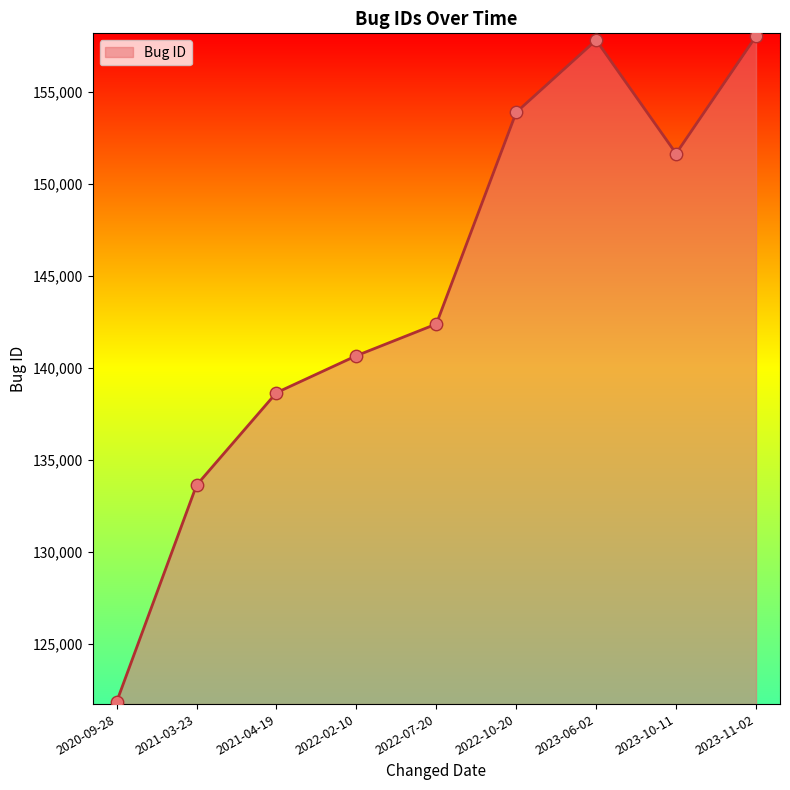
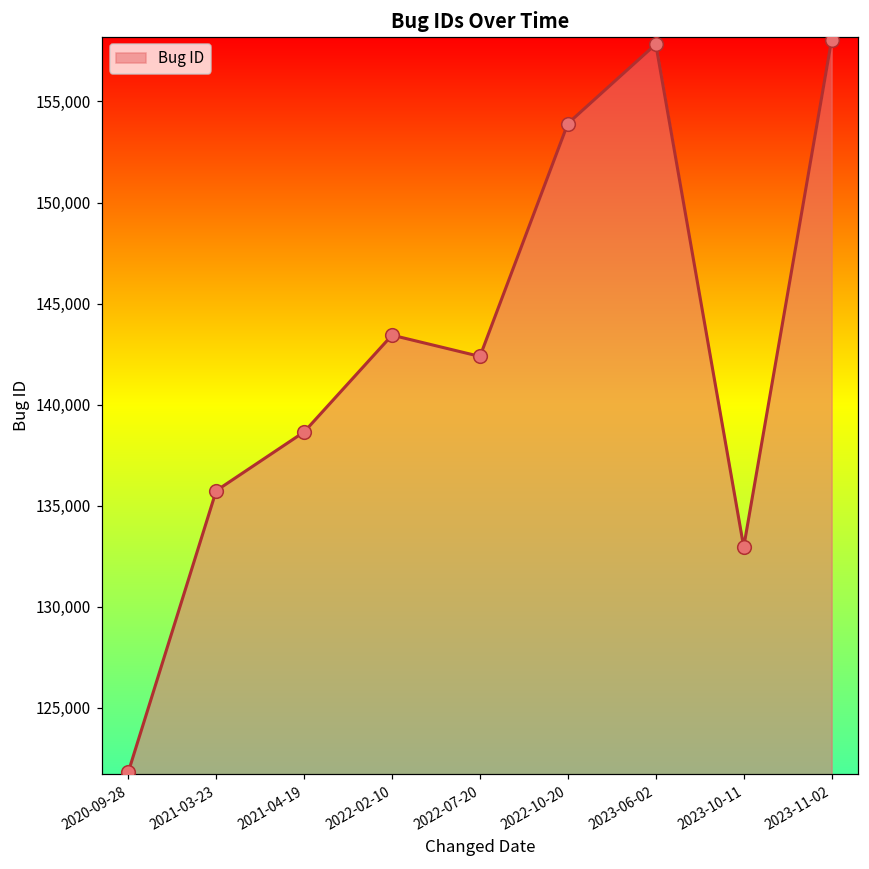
  {
    "2020-09-28": "121,800",
-   "2021-03-23": "133,600",
+   "2021-03-23": "135,700",
    "2021-04-19": "138,700",
-   "2022-02-10": "140,700",
+   "2022-02-10": "143,400",
    "2022-07-20": "142,400",
    "2022-10-20": "153,900",
    "2023-06-02": "157,800",
-   "2023-10-11": "151,700",
+   "2023-10-11": "133,000",
    "2023-11-02": "158,000"
  }
